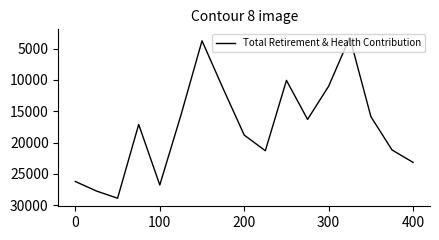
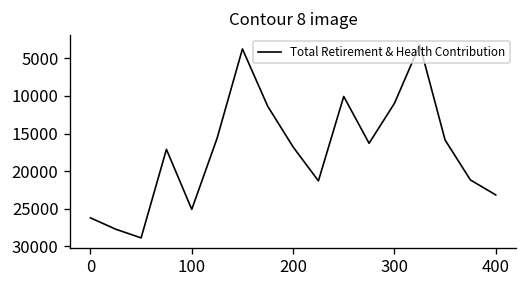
  {
    "0": 26000,
-   "100": 27000,
-   "200": 19000,
+   "100": 25000,
+   "200": 17000,
    "300": 11000,
    "400": 23000
  }
